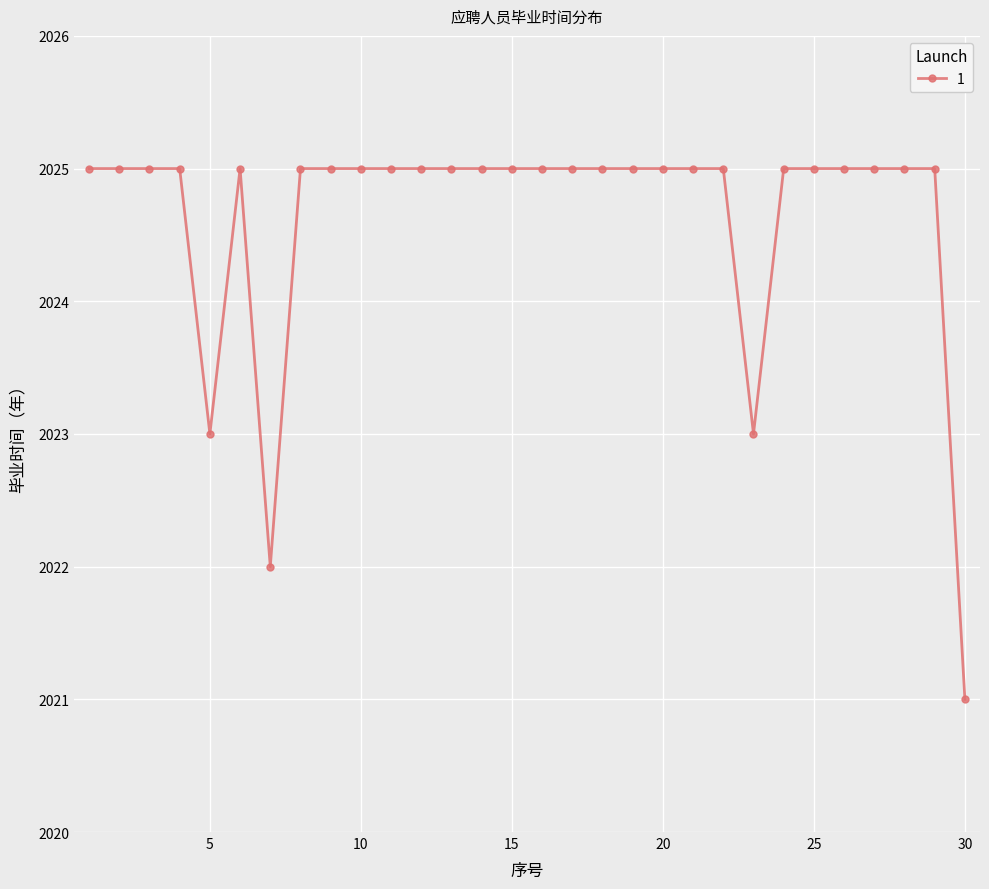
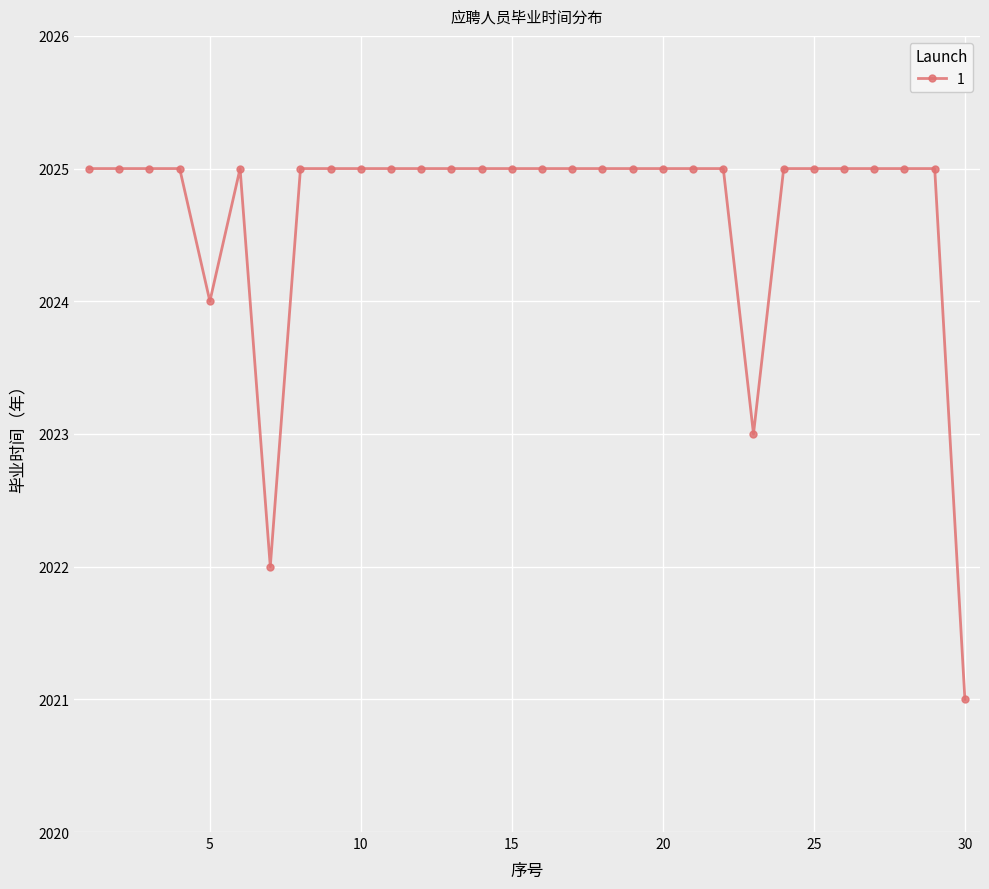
  {
-   "5": 2023,
+   "5": 2024,
    "10": 2025,
    "15": 2025,
    "20": 2025,
    "25": 2025,
    "30": 2021
  }
